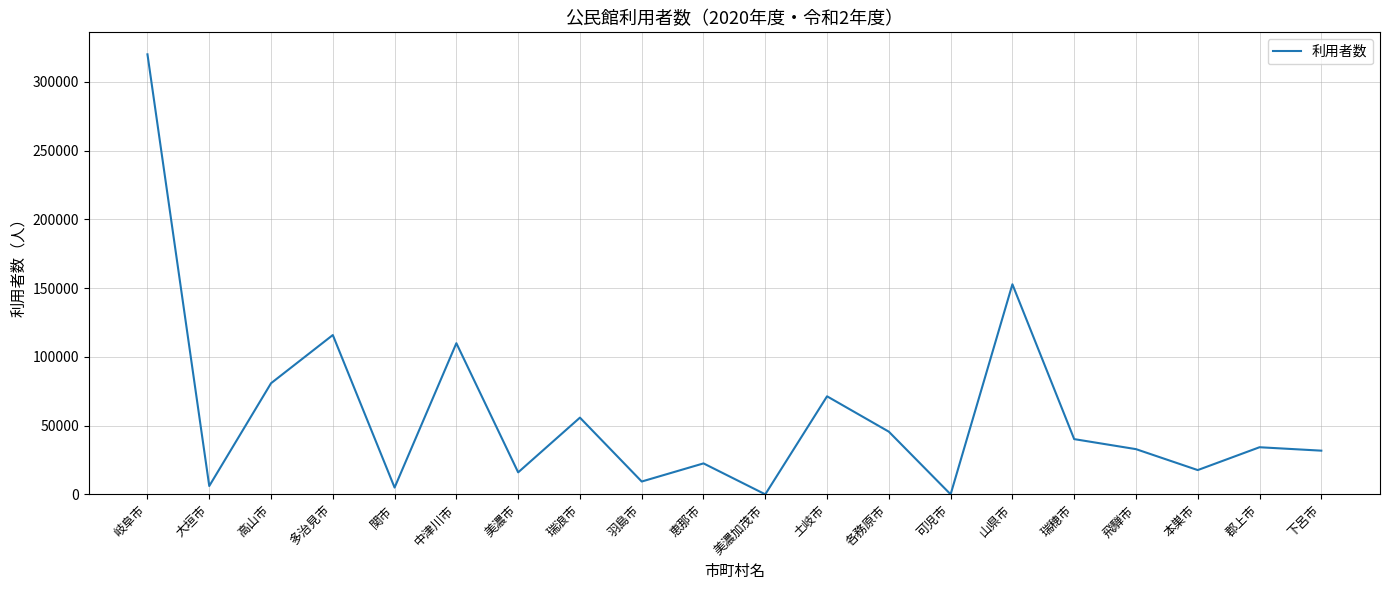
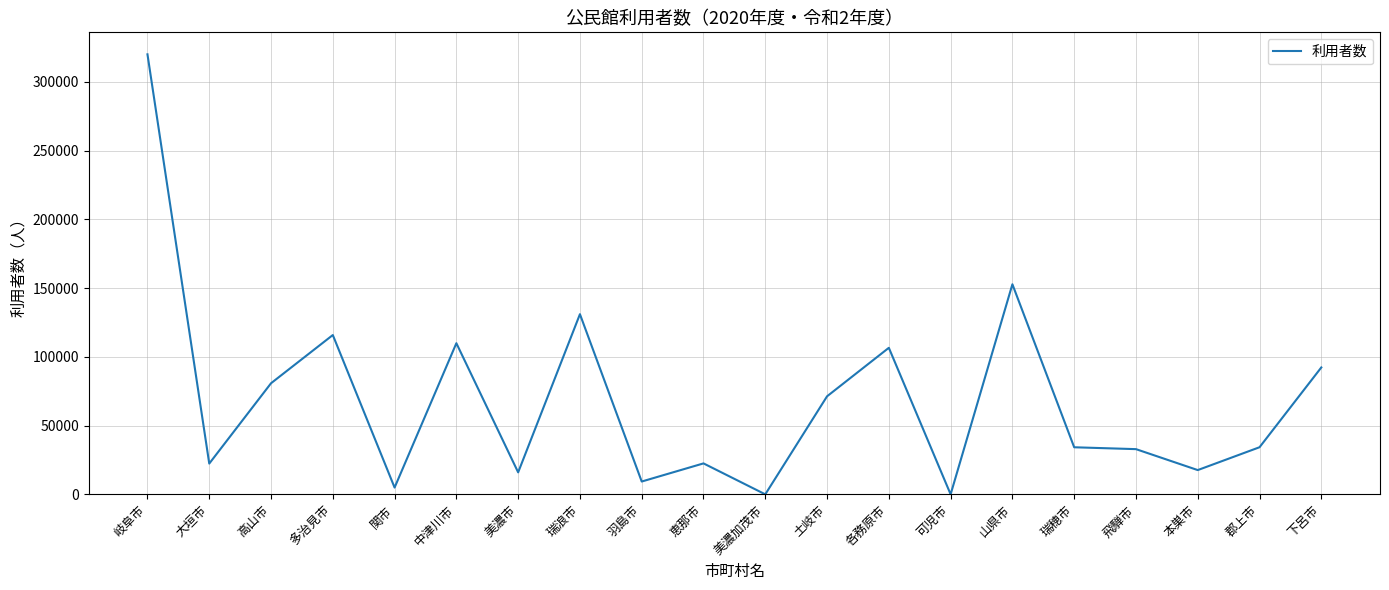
  {
    "岐阜市": 320000,
-   "大垣市": 6000,
+   "大垣市": 22000,
    "高山市": 81000,
    "多治見市": 116000,
    "関市": 5000,
    "中津川市": 110000,
    "美濃市": 16000,
-   "瑞浪市": 56000,
+   "瑞浪市": 131000,
    "羽島市": 9000,
    "恵那市": 22000,
    "美濃加茂市": 0,
    "土岐市": 71000,
-   "各務原市": 46000,
+   "各務原市": 107000,
    "可児市": 0,
    "山県市": 153000,
-   "瑞穂市": 40000,
+   "瑞穂市": 34000,
    "飛騨市": 33000,
    "本巣市": 18000,
    "郡上市": 34000,
-   "下呂市": 32000
+   "下呂市": 92000
  }
